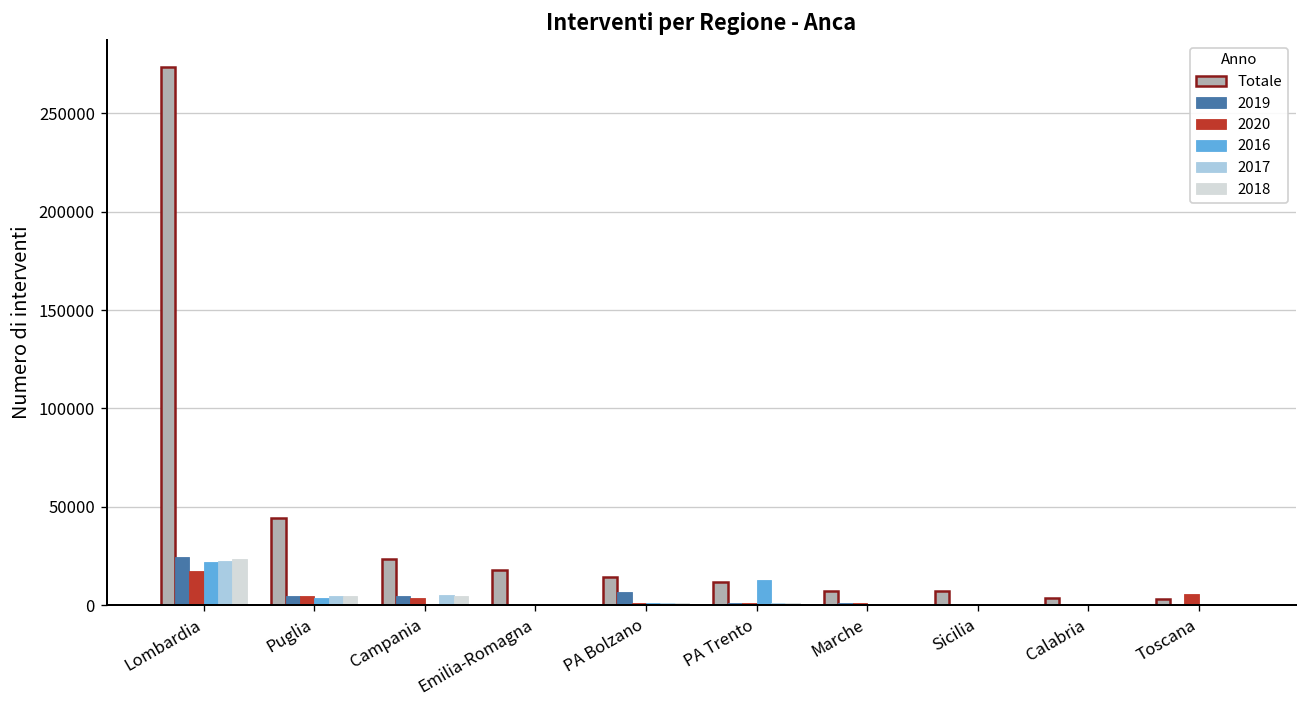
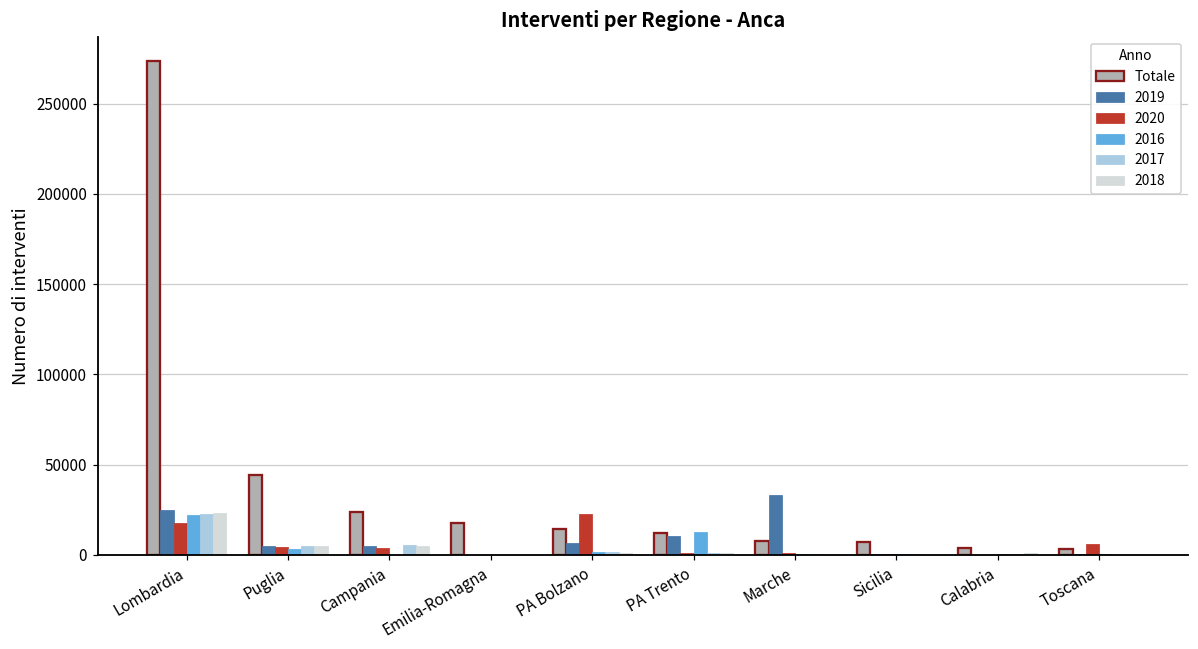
  {
    "2019": {
      "Lombardia": 25000,
      "Puglia": 5000,
      "Campania": 5000,
      "Emilia-Romagna": 0,
      "PA Bolzano": 7000,
-     "PA Trento": 1000,
-     "Marche": 1000,
+     "PA Trento": 10000,
+     "Marche": 33000,
      "Calabria": 0
    },
    "2020": {
      "Lombardia": 18000,
      "Puglia": 5000,
      "Campania": 4000,
      "Emilia-Romagna": 0,
-     "PA Bolzano": 1000,
+     "PA Bolzano": 22000,
      "Calabria": 0,
      "Toscana": 6000
    },
    "2016": {
      "Lombardia": 22000,
      "Puglia": 4000,
      "Campania": 0,
      "Emilia-Romagna": 0,
      "PA Trento": 13000
    }
  }
